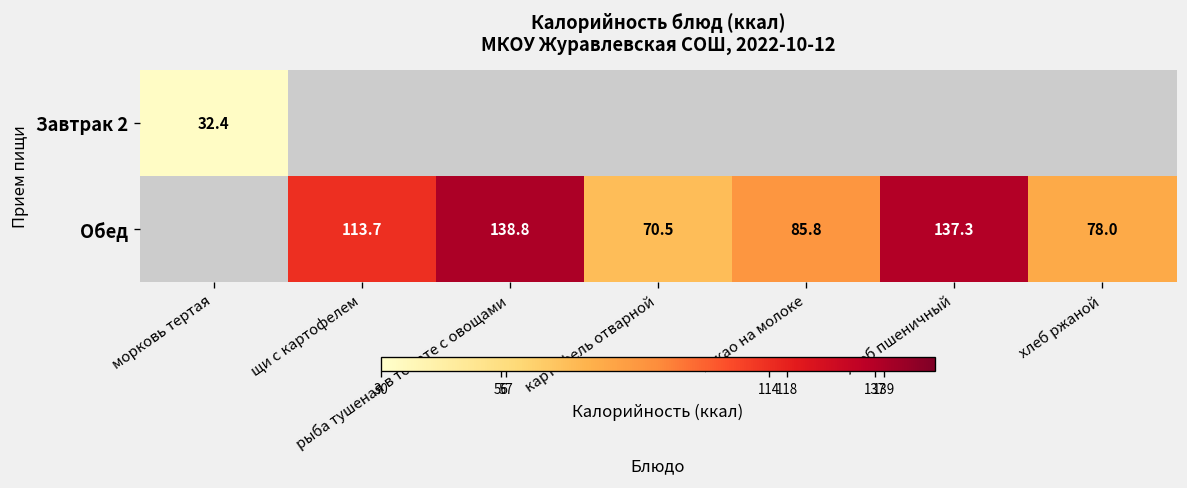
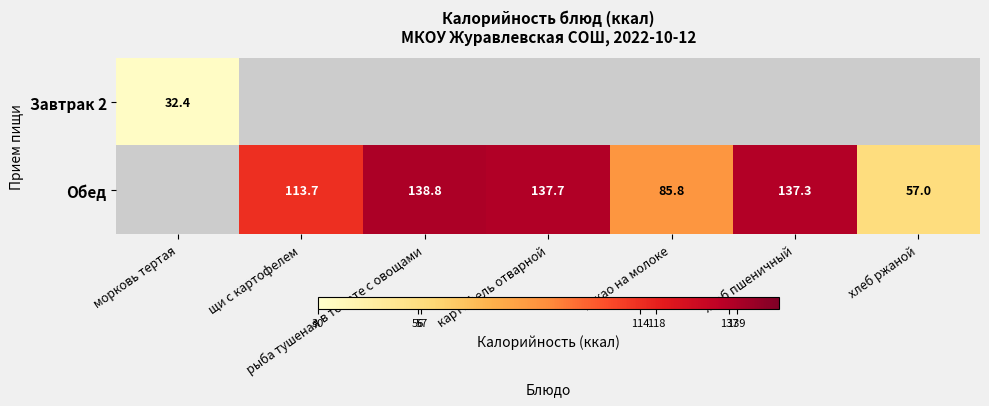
  {
    "Завтрак 2": {
      "морковь тертая": 32.4
    },
    "Обед": {
      "щи с картофелем": 113.7,
      "рыба тушеная в томате с овощами": 138.8,
-     "картофель отварной": 70.5,
+     "картофель отварной": 137.7,
      "какао на молоке": 85.8,
      "хлеб пшеничный": 137.3,
-     "хлеб ржаной": 78.0
+     "хлеб ржаной": 57.0
    }
  }
